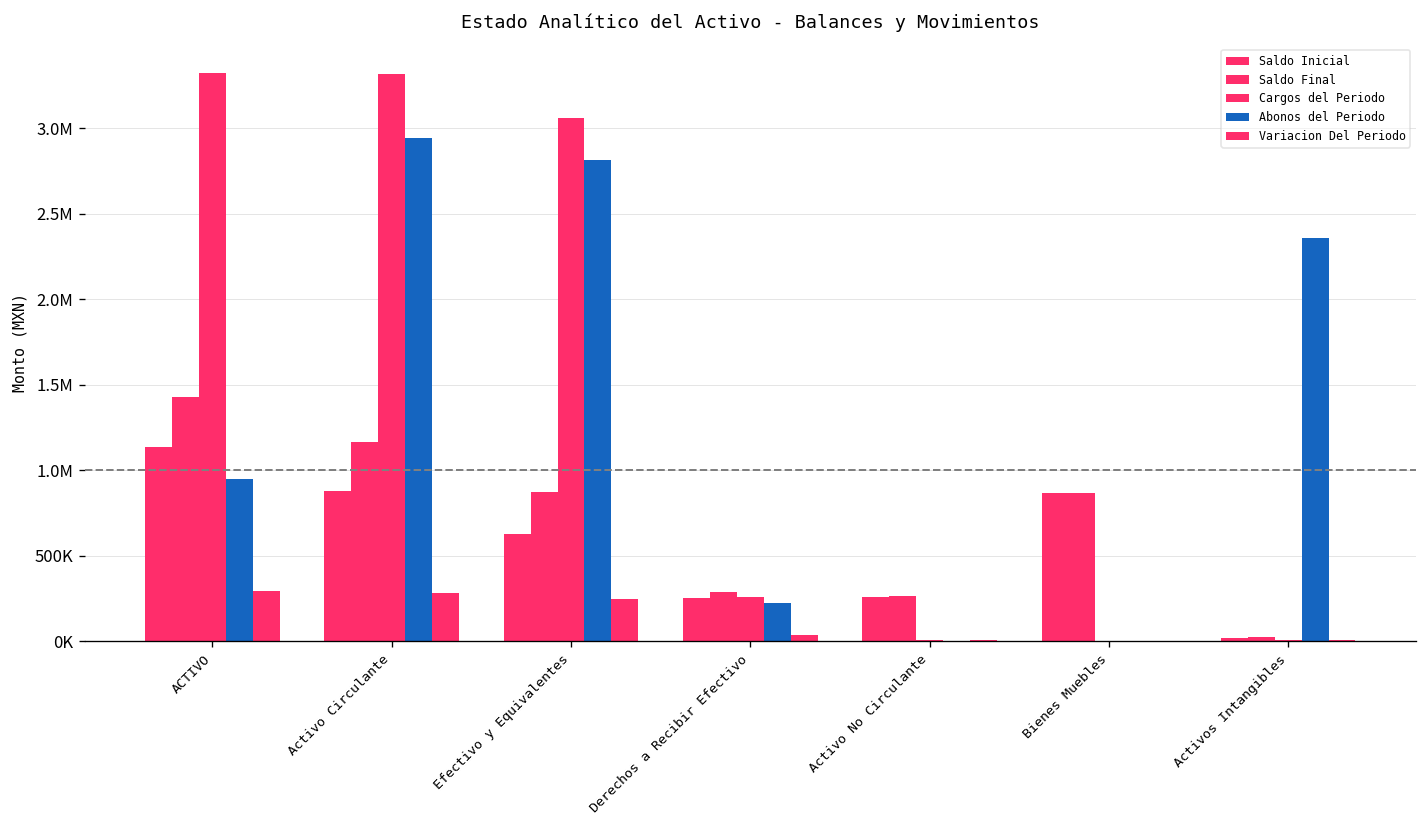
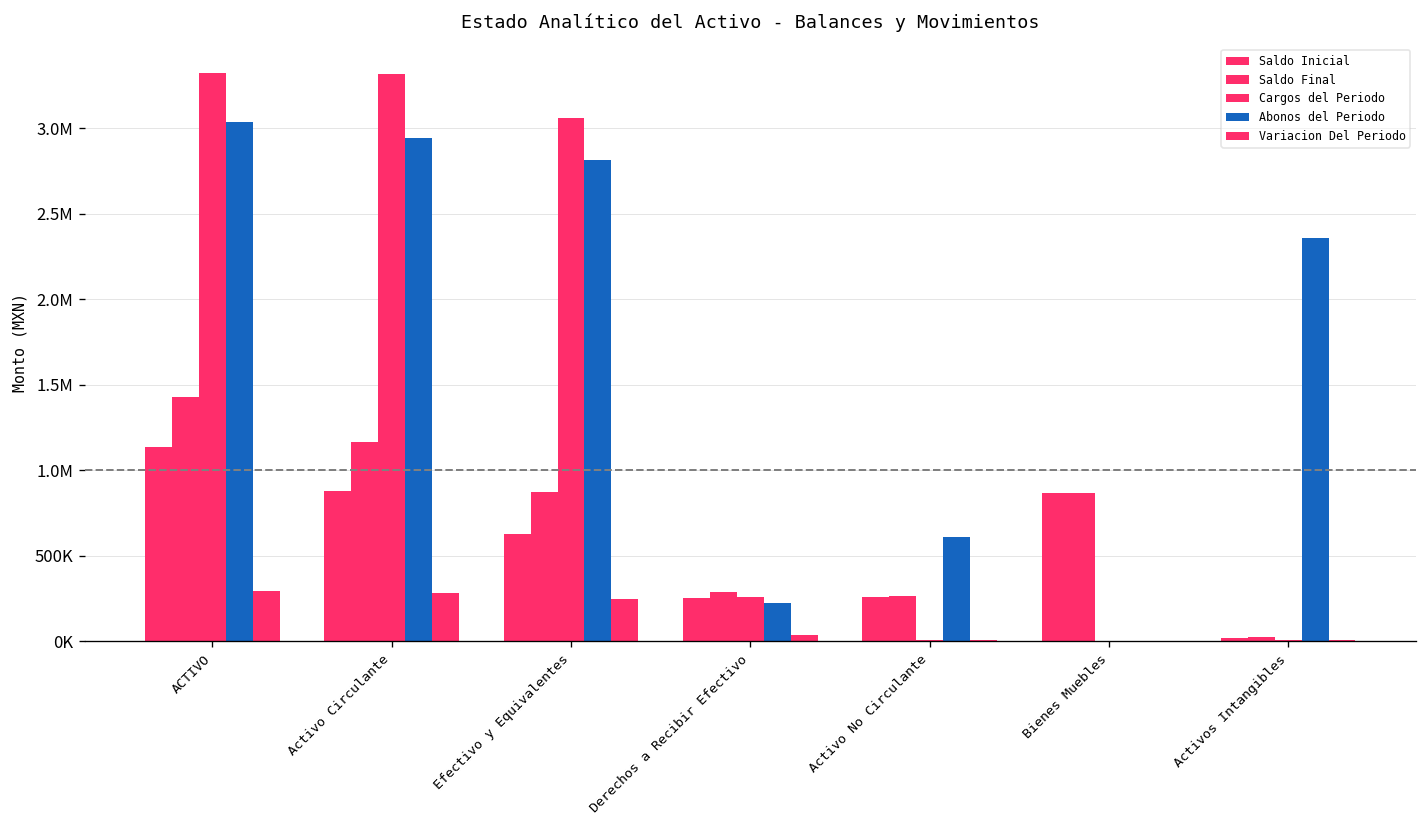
  {
    "Abonos del Periodo": {
-     "ACTIVO": 950000,
+     "ACTIVO": 3030000,
      "Activo Circulante": 2950000,
      "Efectivo y Equivalentes": 2810000,
      "Derechos a Recibir Efectivo": 220000,
-     "Activo No Circulante": 0,
+     "Activo No Circulante": 610000,
      "Bienes Muebles": 0,
      "Activos Intangibles": 2360000
    }
  }
